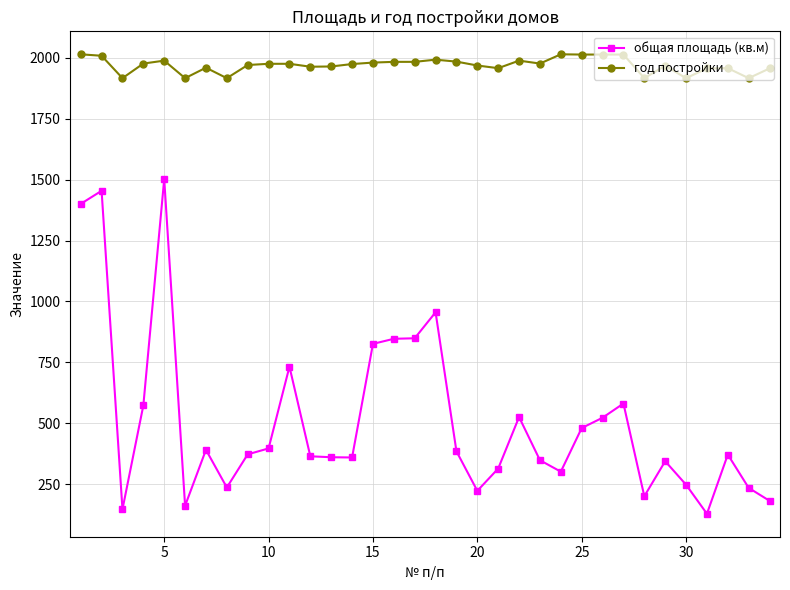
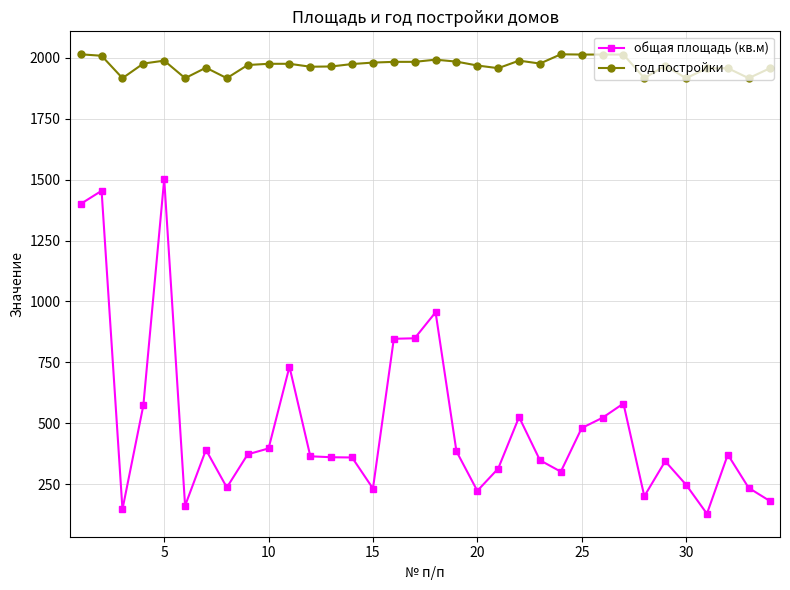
  {
    "общая площадь (кв.м)": {
      "5": 1500,
      "10": 400,
-     "15": 830,
+     "15": 230,
      "20": 220,
      "25": 480,
      "30": 250
    },
    "год постройки": {
      "5": 1990,
      "10": 1980,
      "15": 1980,
      "20": 1970,
      "25": 2010
    }
  }
